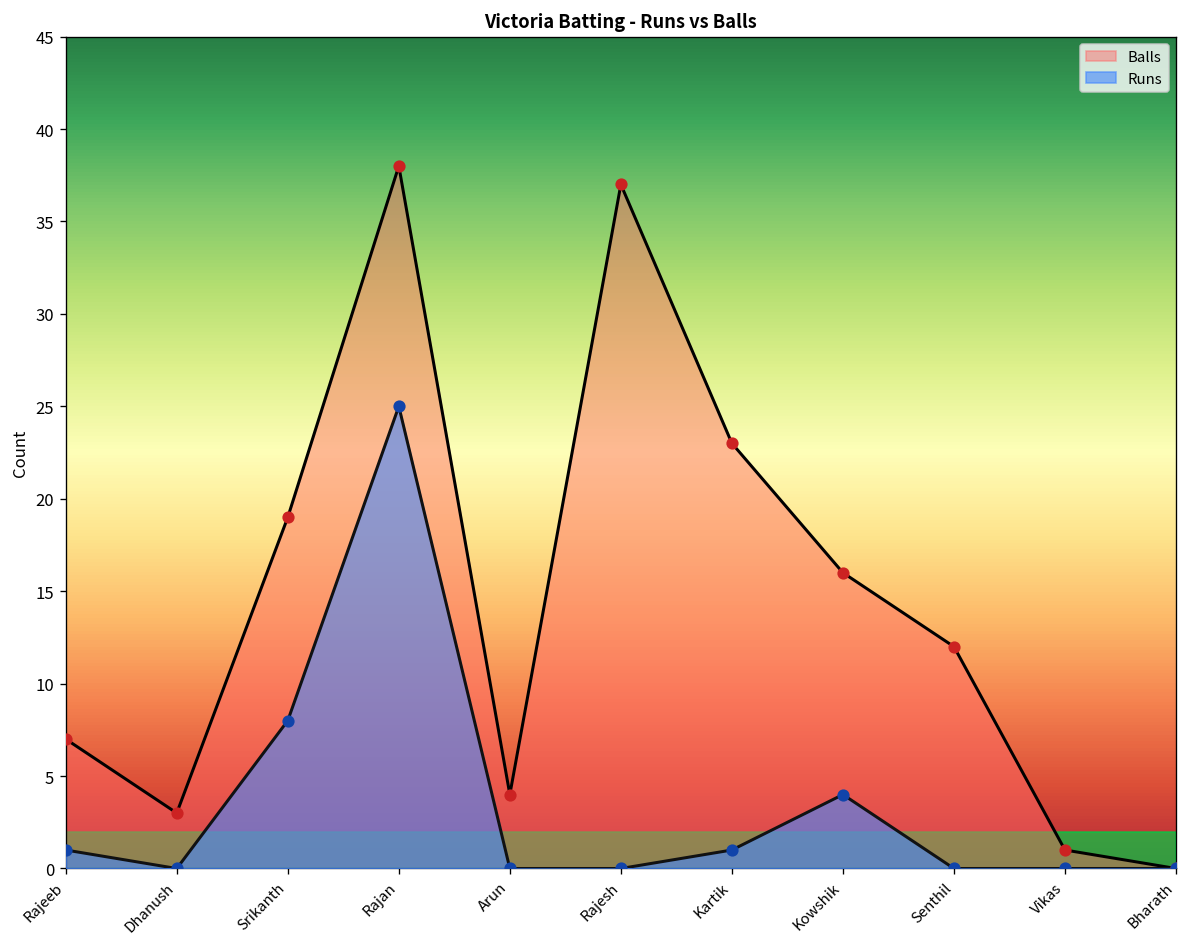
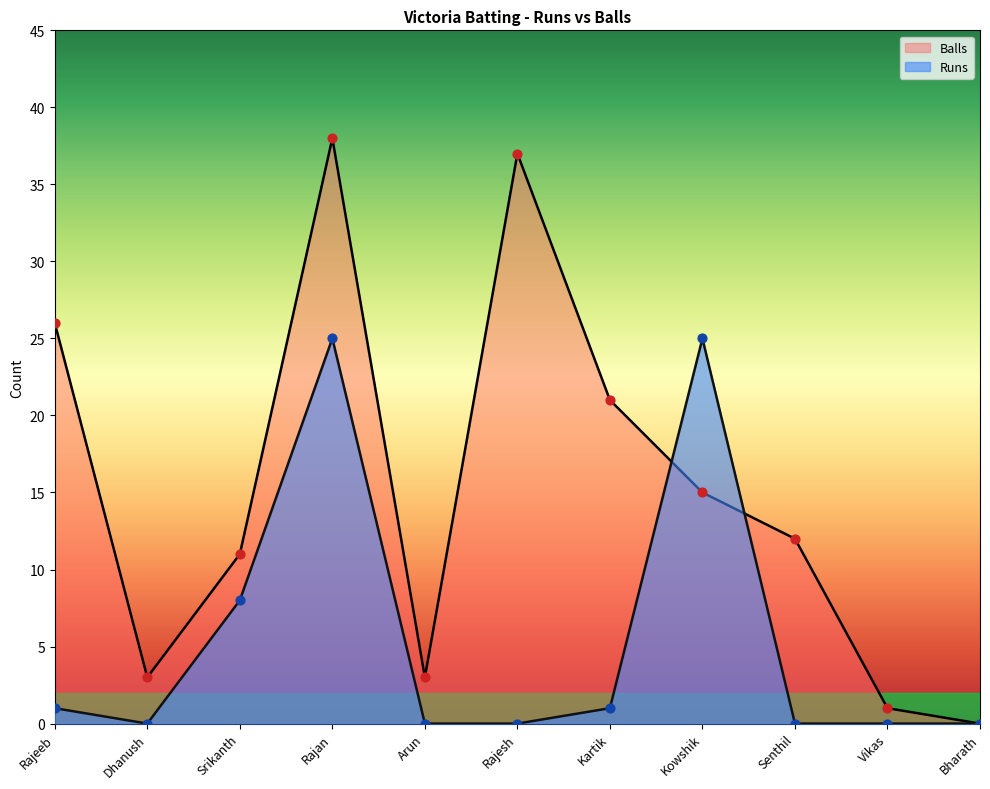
  {
    "Balls": {
-     "Rajeeb": 7,
+     "Rajeeb": 26,
      "Dhanush": 3,
-     "Srikanth": 19,
+     "Srikanth": 11,
      "Rajan": 38,
-     "Arun": 4,
+     "Arun": 3,
      "Rajesh": 37,
-     "Kartik": 23,
-     "Kowshik": 16,
+     "Kartik": 21,
+     "Kowshik": 15,
      "Senthil": 12
    },
    "Runs": {
      "Srikanth": 8,
      "Rajan": 25,
-     "Kowshik": 4
+     "Kowshik": 25
    }
  }
